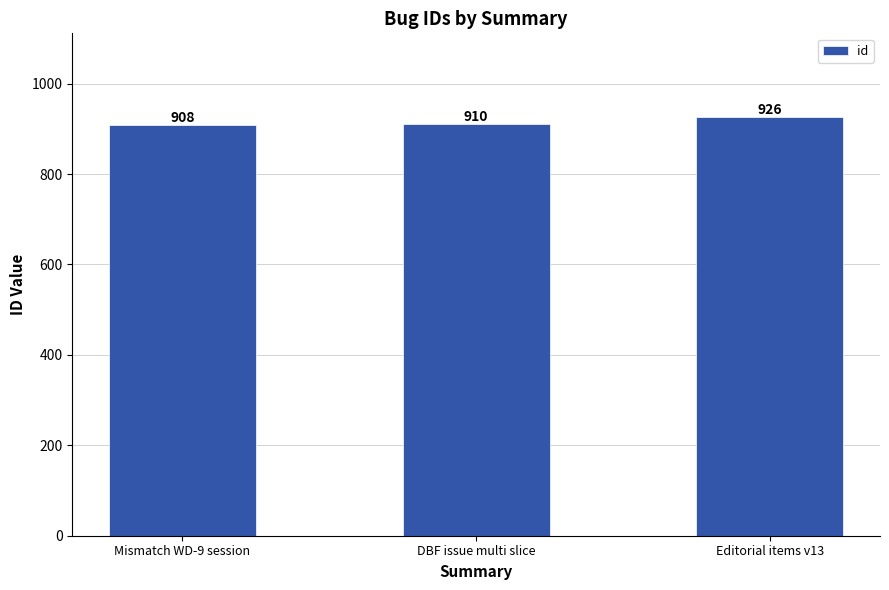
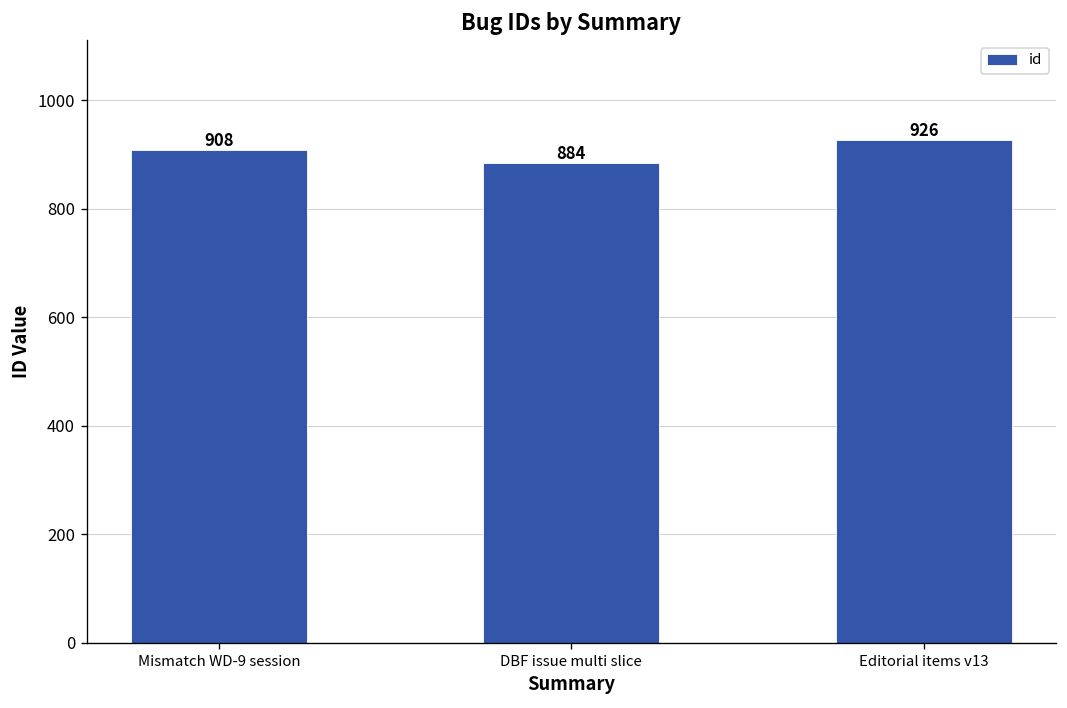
  {
    "Mismatch WD-9 session": 908,
-   "DBF issue multi slice": 910,
+   "DBF issue multi slice": 884,
    "Editorial items v13": 926
  }
